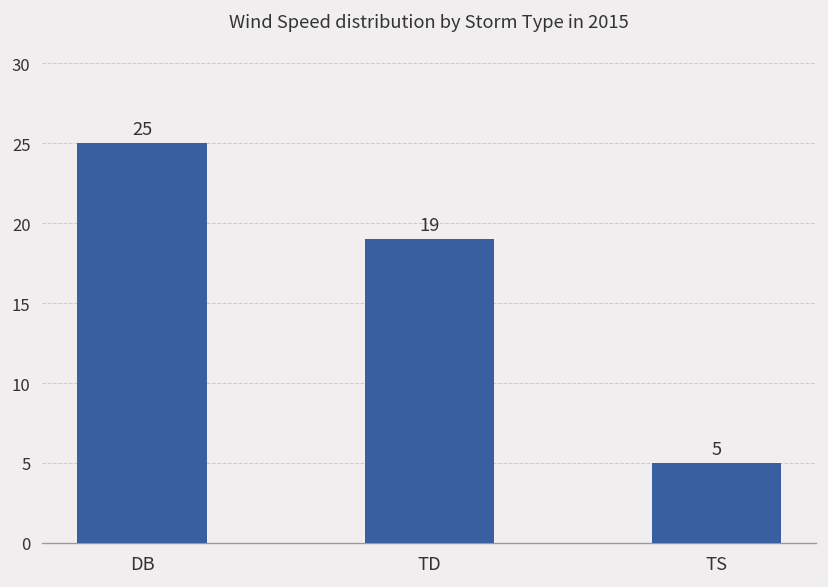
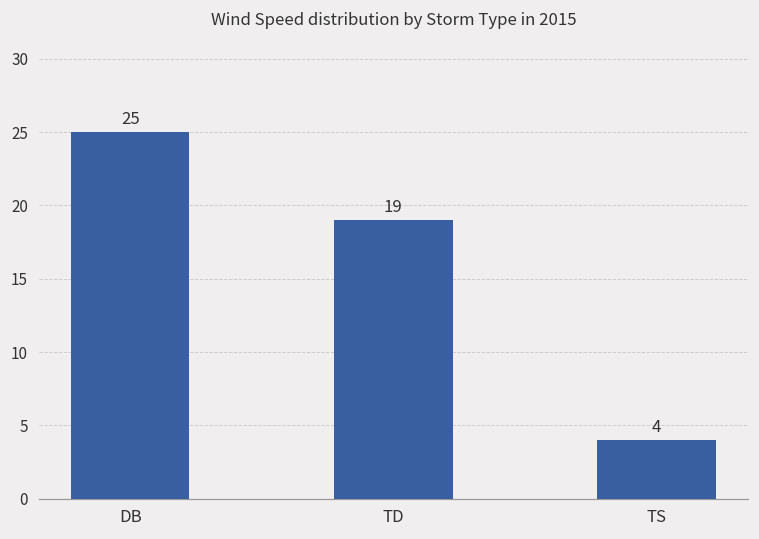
  {
    "DB": 25,
    "TD": 19,
-   "TS": 5
+   "TS": 4
  }
